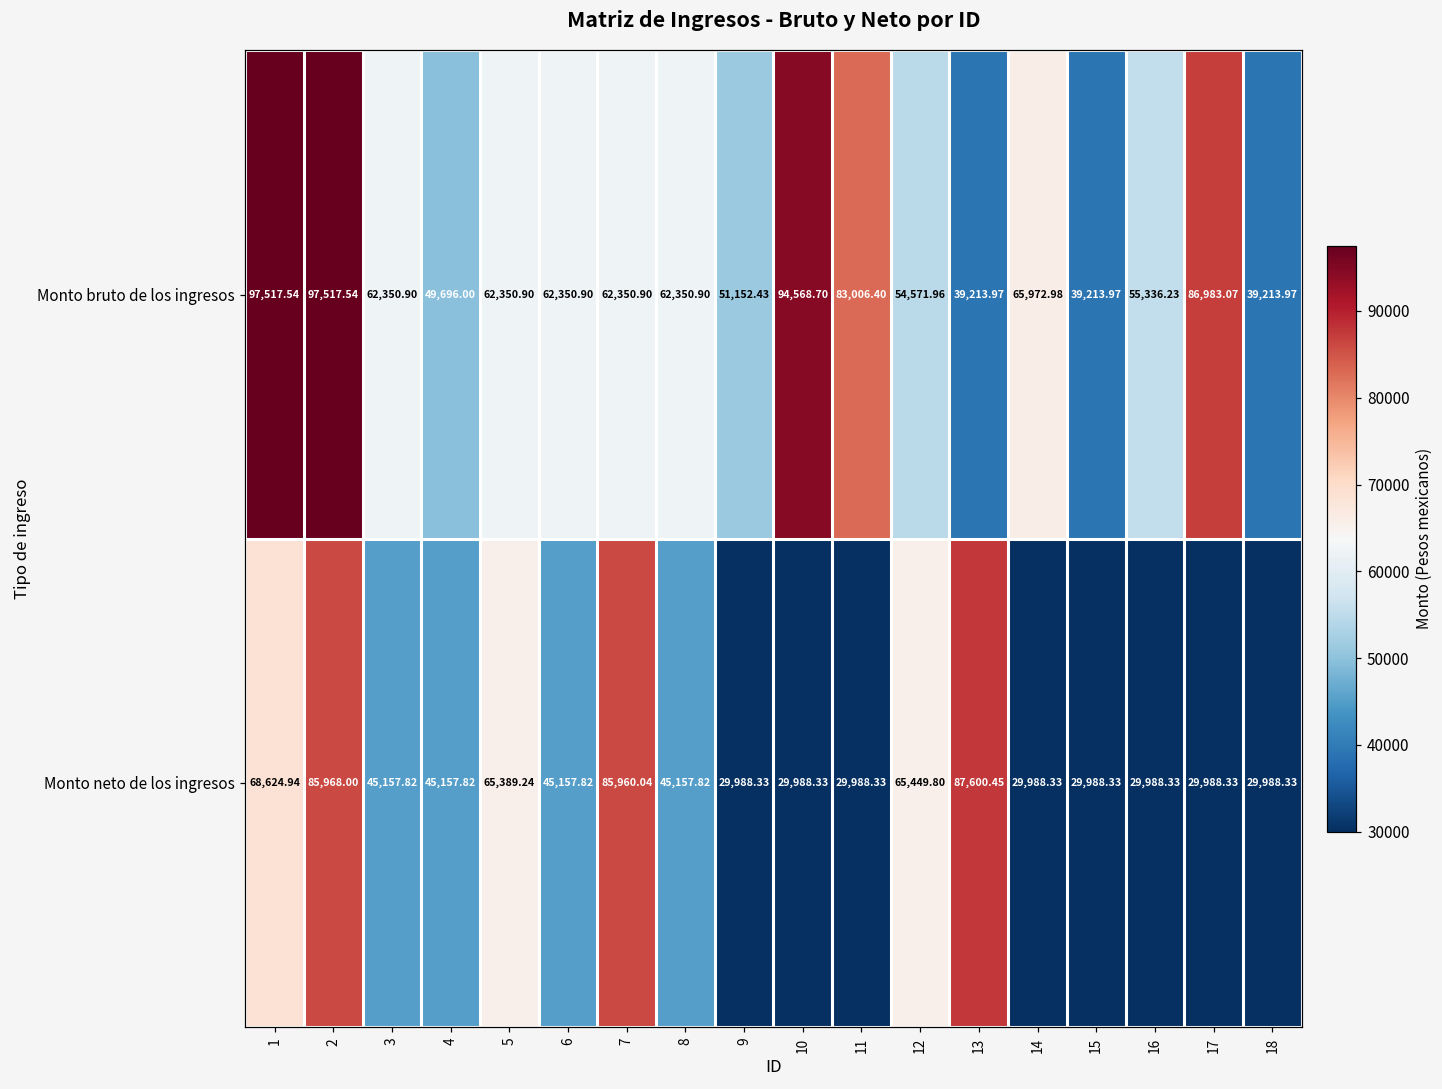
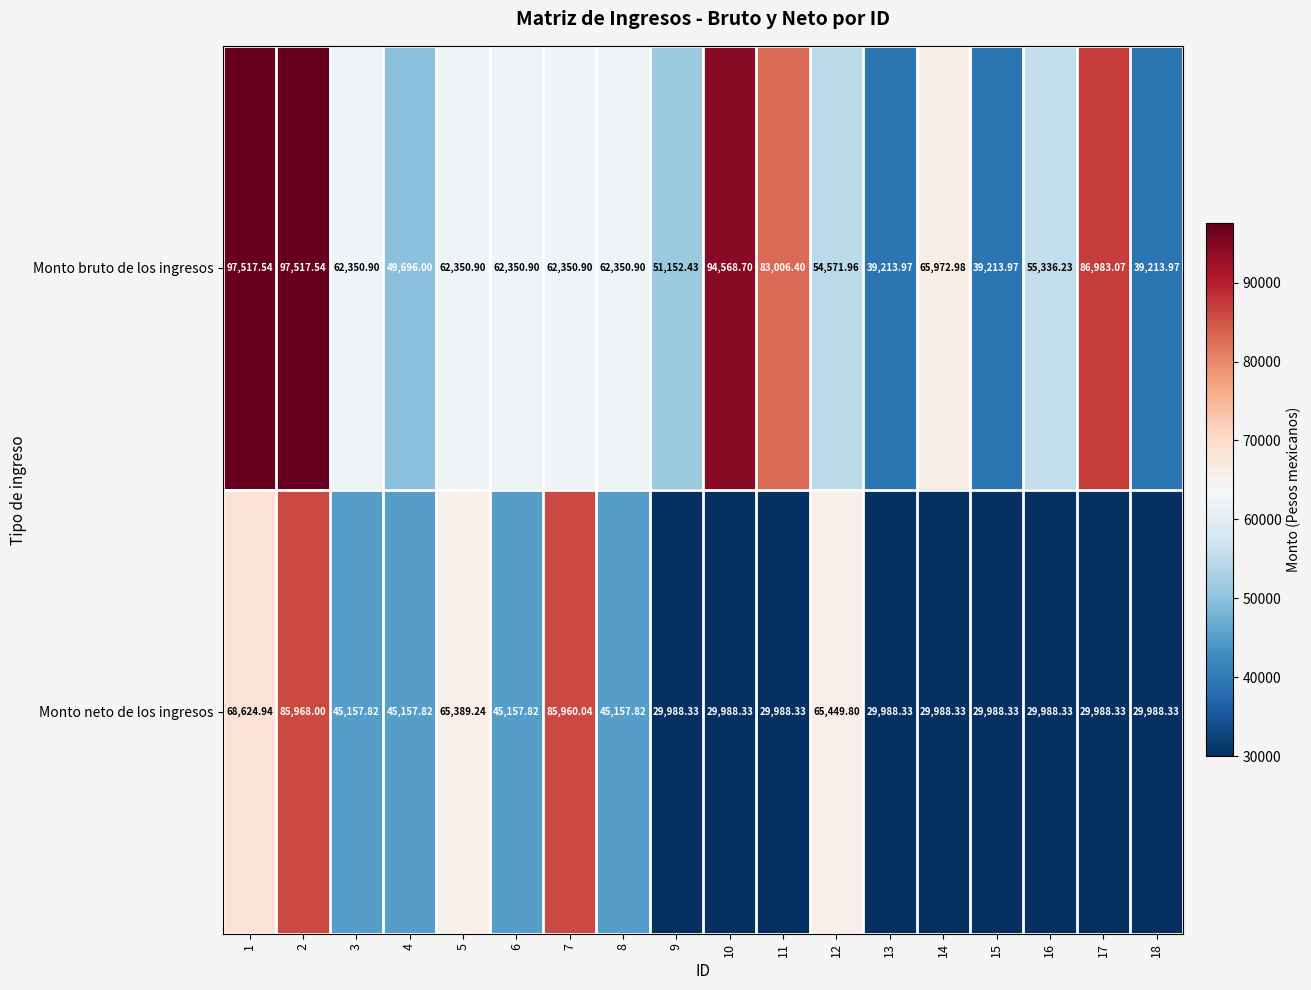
  {
    "Monto bruto de los ingresos": {
      "1": "97,517.54",
      "2": "97,517.54",
      "3": "62,350.90",
      "4": "49,696.00",
      "5": "62,350.90",
      "6": "62,350.90",
      "7": "62,350.90",
      "8": "62,350.90",
      "9": "51,152.43",
      "10": "94,568.70",
      "11": "83,006.40",
      "12": "54,571.96",
      "13": "39,213.97",
      "14": "65,972.98",
      "15": "39,213.97",
      "16": "55,336.23",
      "17": "86,983.07",
      "18": "39,213.97"
    },
    "Monto neto de los ingresos": {
      "1": "68,624.94",
      "2": "85,968.00",
      "3": "45,157.82",
      "4": "45,157.82",
      "5": "65,389.24",
      "6": "45,157.82",
      "7": "85,960.04",
      "8": "45,157.82",
      "9": "29,988.33",
      "10": "29,988.33",
      "11": "29,988.33",
      "12": "65,449.80",
-     "13": "87,600.45",
+     "13": "29,988.33",
      "14": "29,988.33",
      "15": "29,988.33",
      "16": "29,988.33",
      "17": "29,988.33",
      "18": "29,988.33"
    }
  }
